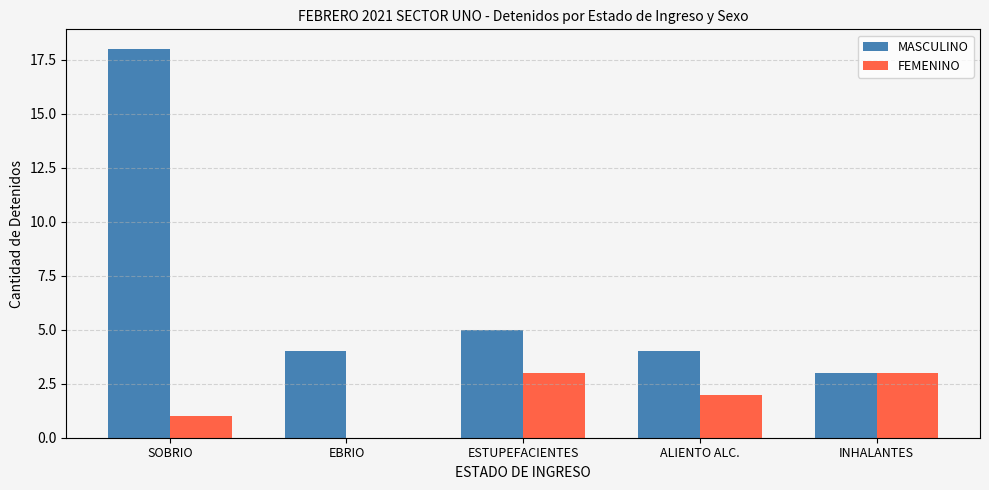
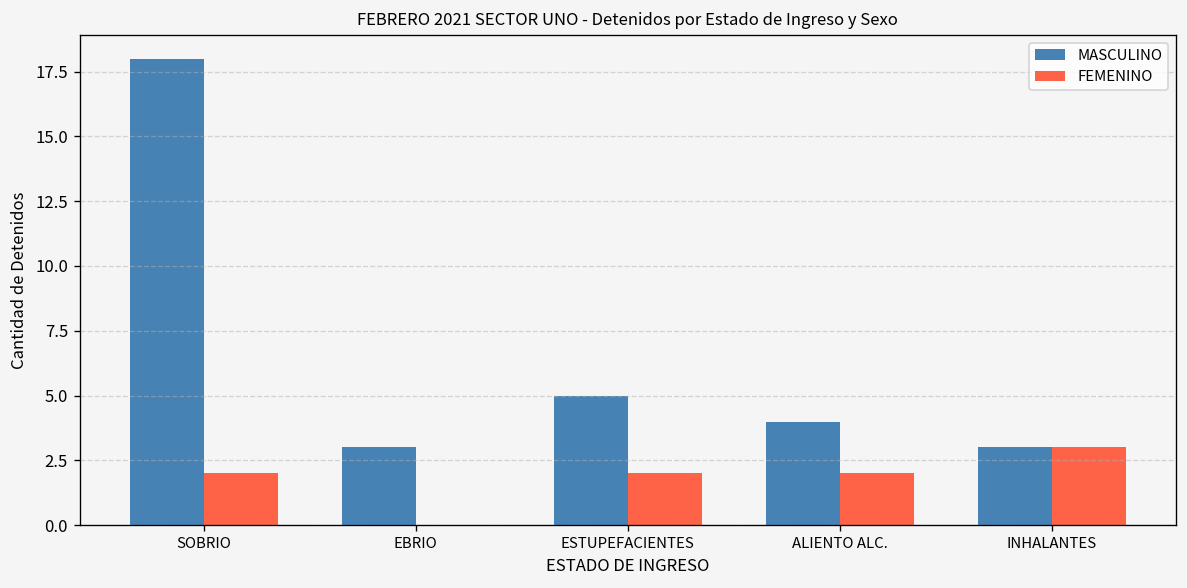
  {
    "MASCULINO": {
      "SOBRIO": 18,
-     "EBRIO": 4,
+     "EBRIO": 3,
      "ESTUPEFACIENTES": 5,
      "ALIENTO ALC.": 4,
      "INHALANTES": 3
    },
    "FEMENINO": {
-     "SOBRIO": 1,
+     "SOBRIO": 2,
      "EBRIO": 0,
-     "ESTUPEFACIENTES": 3,
+     "ESTUPEFACIENTES": 2,
      "ALIENTO ALC.": 2,
      "INHALANTES": 3
    }
  }
